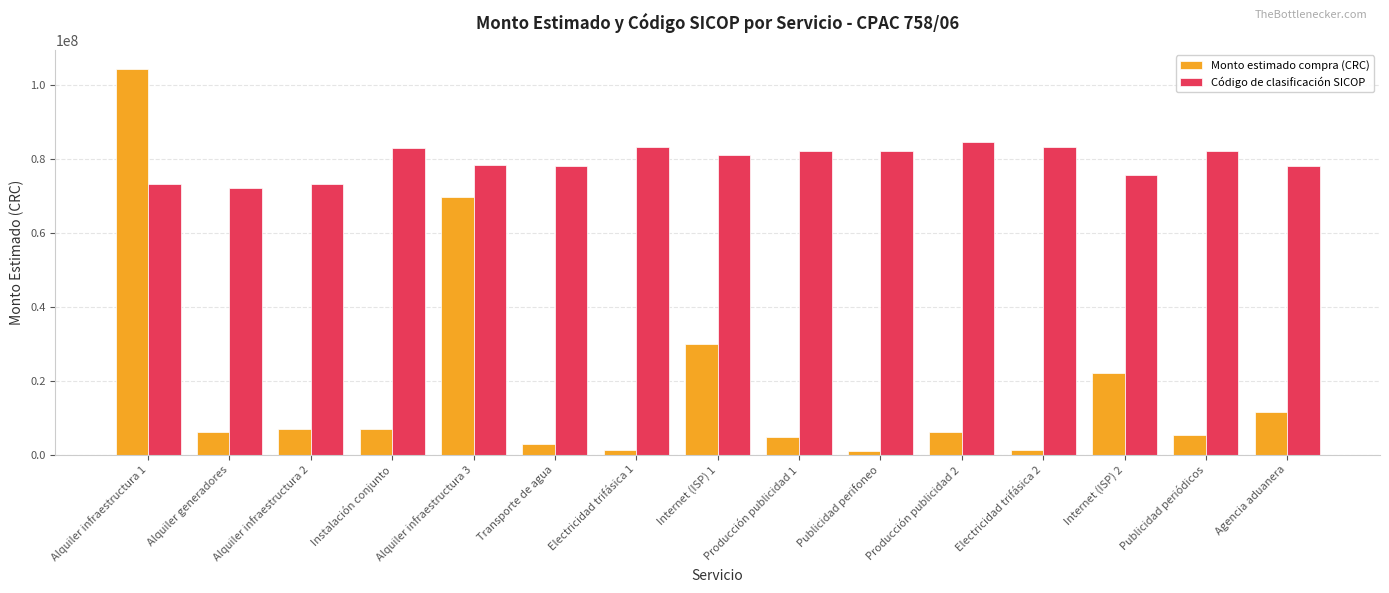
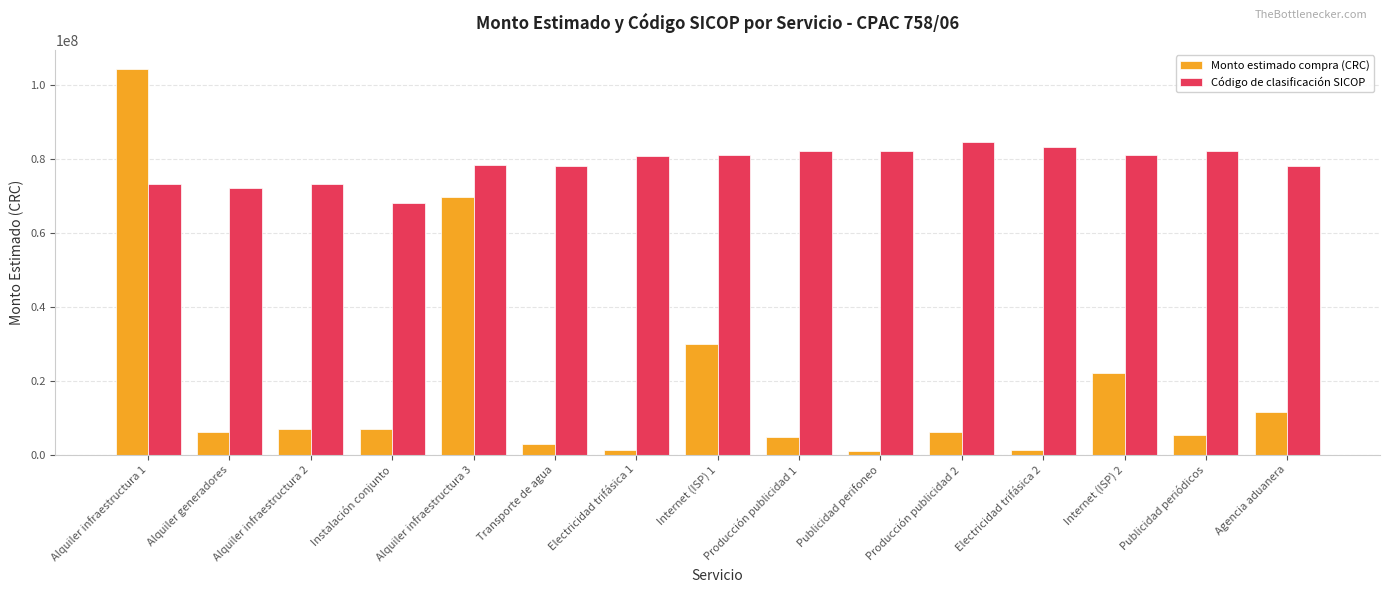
  {
    "Monto estimado compra (CRC)": {
      "Alquiler infraestructura 1": 104000000,
      "Alquiler generadores": 6000000,
      "Alquiler infraestructura 2": 7000000,
      "Instalación conjunto": 7000000,
      "Alquiler infraestructura 3": 70000000,
      "Transporte de agua": 3000000,
      "Electricidad trifásica 1": 1000000,
      "Internet (ISP) 1": 30000000,
      "Producción publicidad 1": 5000000,
      "Publicidad perifoneo": 1000000,
      "Producción publicidad 2": 6000000,
      "Electricidad trifásica 2": 1000000,
      "Internet (ISP) 2": 22000000,
      "Publicidad periódicos": 5000000,
      "Agencia aduanera": 12000000
    },
    "Código de clasificación SICOP": {
      "Alquiler infraestructura 1": 73000000,
      "Alquiler generadores": 72000000,
      "Alquiler infraestructura 2": 73000000,
-     "Instalación conjunto": 83000000,
+     "Instalación conjunto": 68000000,
      "Alquiler infraestructura 3": 78000000,
      "Transporte de agua": 78000000,
-     "Electricidad trifásica 1": 83000000,
+     "Electricidad trifásica 1": 81000000,
      "Internet (ISP) 1": 81000000,
      "Producción publicidad 1": 82000000,
      "Publicidad perifoneo": 82000000,
      "Producción publicidad 2": 84000000,
      "Electricidad trifásica 2": 83000000,
-     "Internet (ISP) 2": 75000000,
+     "Internet (ISP) 2": 81000000,
      "Publicidad periódicos": 82000000,
      "Agencia aduanera": 78000000
    }
  }
